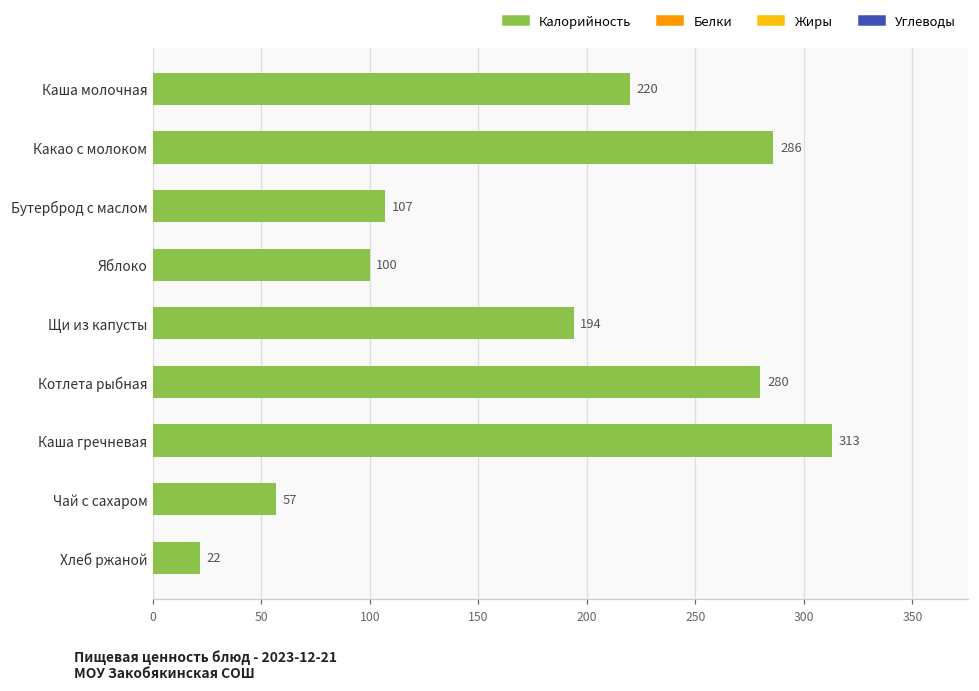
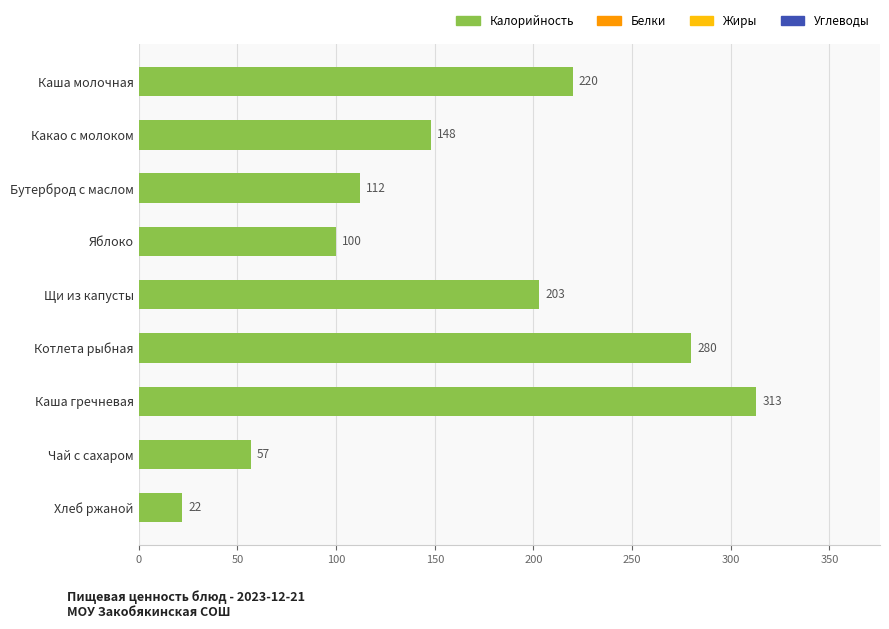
  {
    "Каша молочная": 220,
-   "Какао с молоком": 286,
-   "Бутерброд с маслом": 107,
+   "Какао с молоком": 148,
+   "Бутерброд с маслом": 112,
    "Яблоко": 100,
-   "Щи из капусты": 194,
+   "Щи из капусты": 203,
    "Котлета рыбная": 280,
    "Каша гречневая": 313,
    "Чай с сахаром": 57,
    "Хлеб ржаной": 22
  }
